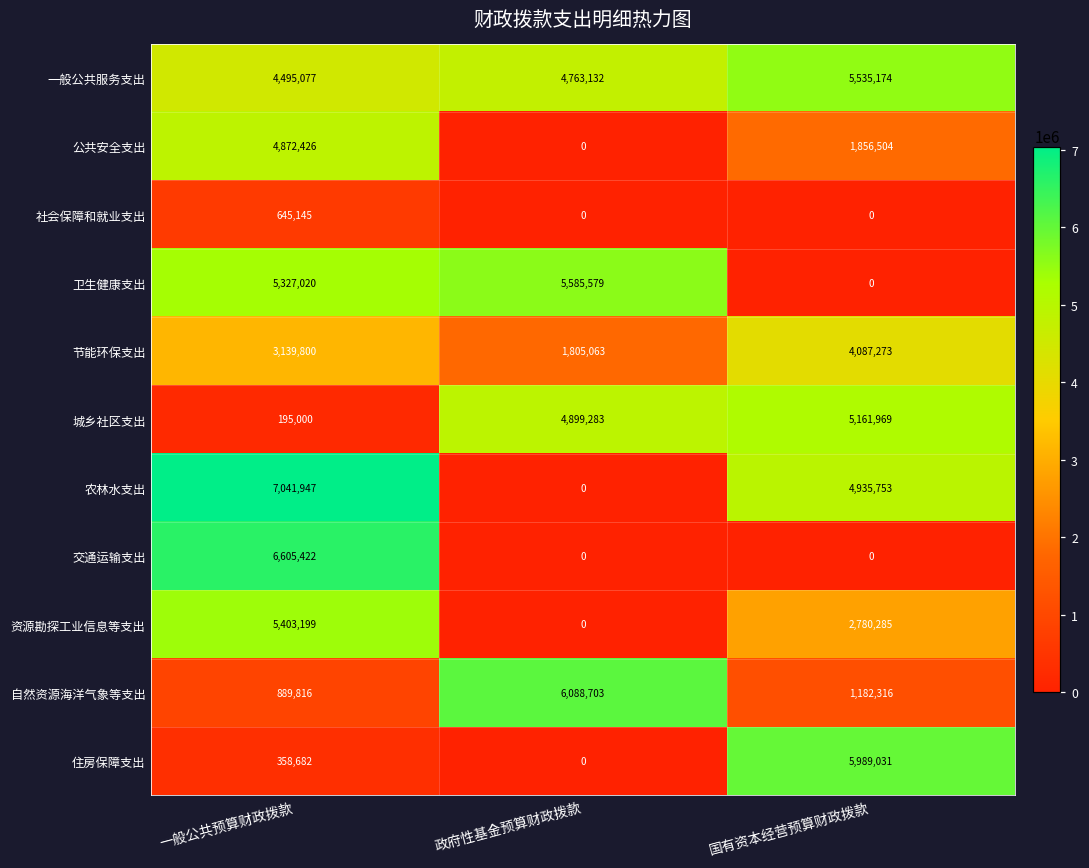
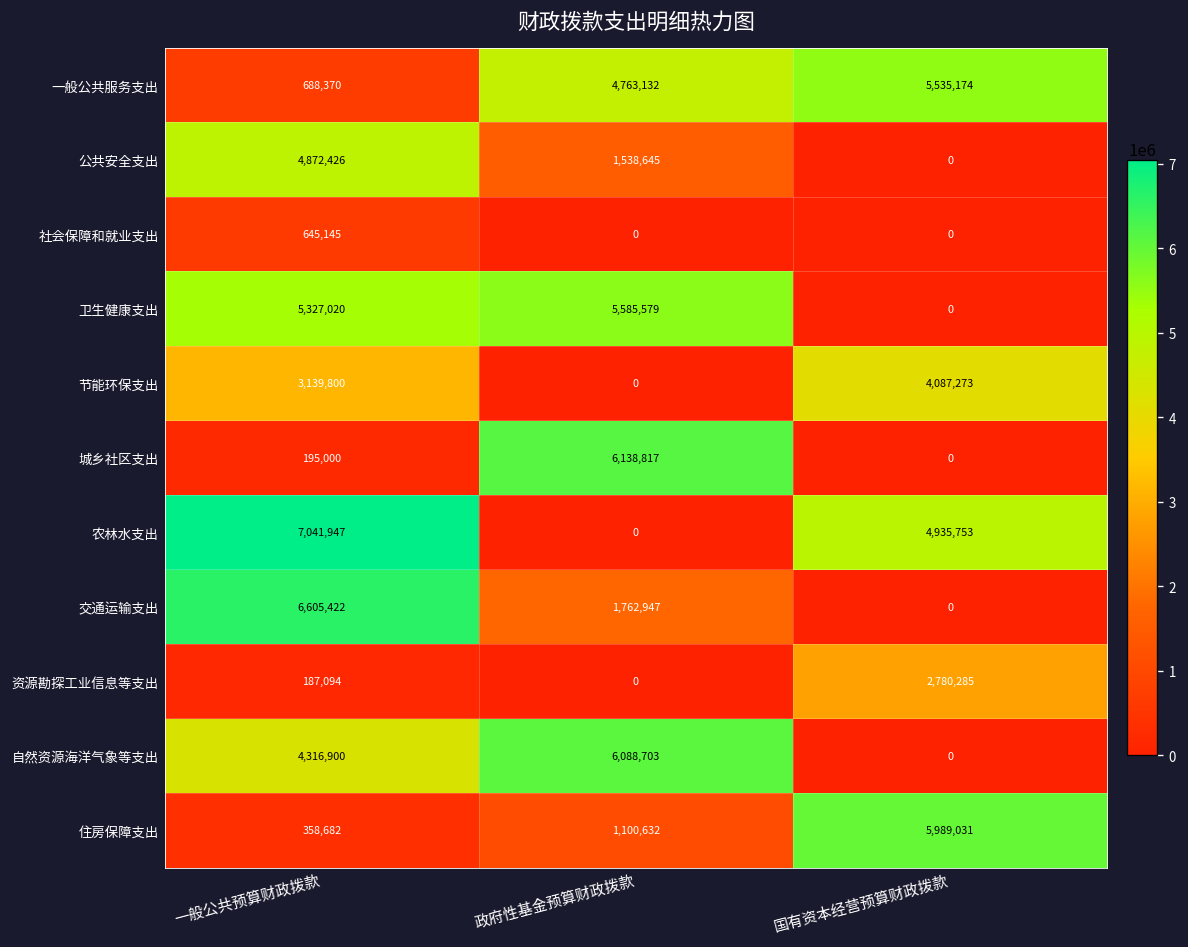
  {
    "一般公共服务支出": {
-     "一般公共预算财政拨款": "4,495,077",
+     "一般公共预算财政拨款": "688,370",
      "政府性基金预算财政拨款": "4,763,132",
      "国有资本经营预算财政拨款": "5,535,174"
    },
    "公共安全支出": {
      "一般公共预算财政拨款": "4,872,426",
-     "政府性基金预算财政拨款": "0",
-     "国有资本经营预算财政拨款": "1,856,504"
+     "政府性基金预算财政拨款": "1,538,645",
+     "国有资本经营预算财政拨款": "0"
    },
    "社会保障和就业支出": {
      "一般公共预算财政拨款": "645,145",
      "政府性基金预算财政拨款": "0",
      "国有资本经营预算财政拨款": "0"
    },
    "卫生健康支出": {
      "一般公共预算财政拨款": "5,327,020",
      "政府性基金预算财政拨款": "5,585,579",
      "国有资本经营预算财政拨款": "0"
    },
    "节能环保支出": {
      "一般公共预算财政拨款": "3,139,800",
-     "政府性基金预算财政拨款": "1,805,063",
+     "政府性基金预算财政拨款": "0",
      "国有资本经营预算财政拨款": "4,087,273"
    },
    "城乡社区支出": {
      "一般公共预算财政拨款": "195,000",
-     "政府性基金预算财政拨款": "4,899,283",
-     "国有资本经营预算财政拨款": "5,161,969"
+     "政府性基金预算财政拨款": "6,138,817",
+     "国有资本经营预算财政拨款": "0"
    },
    "农林水支出": {
      "一般公共预算财政拨款": "7,041,947",
      "政府性基金预算财政拨款": "0",
      "国有资本经营预算财政拨款": "4,935,753"
    },
    "交通运输支出": {
      "一般公共预算财政拨款": "6,605,422",
-     "政府性基金预算财政拨款": "0",
+     "政府性基金预算财政拨款": "1,762,947",
      "国有资本经营预算财政拨款": "0"
    },
    "资源勘探工业信息等支出": {
-     "一般公共预算财政拨款": "5,403,199",
+     "一般公共预算财政拨款": "187,094",
      "政府性基金预算财政拨款": "0",
      "国有资本经营预算财政拨款": "2,780,285"
    },
    "自然资源海洋气象等支出": {
-     "一般公共预算财政拨款": "889,816",
+     "一般公共预算财政拨款": "4,316,900",
      "政府性基金预算财政拨款": "6,088,703",
-     "国有资本经营预算财政拨款": "1,182,316"
+     "国有资本经营预算财政拨款": "0"
    },
    "住房保障支出": {
      "一般公共预算财政拨款": "358,682",
-     "政府性基金预算财政拨款": "0",
+     "政府性基金预算财政拨款": "1,100,632",
      "国有资本经营预算财政拨款": "5,989,031"
    }
  }
